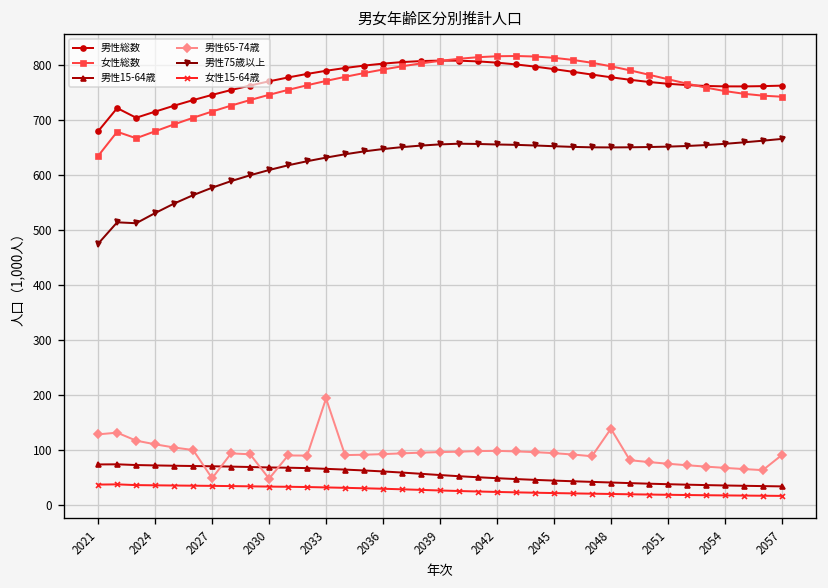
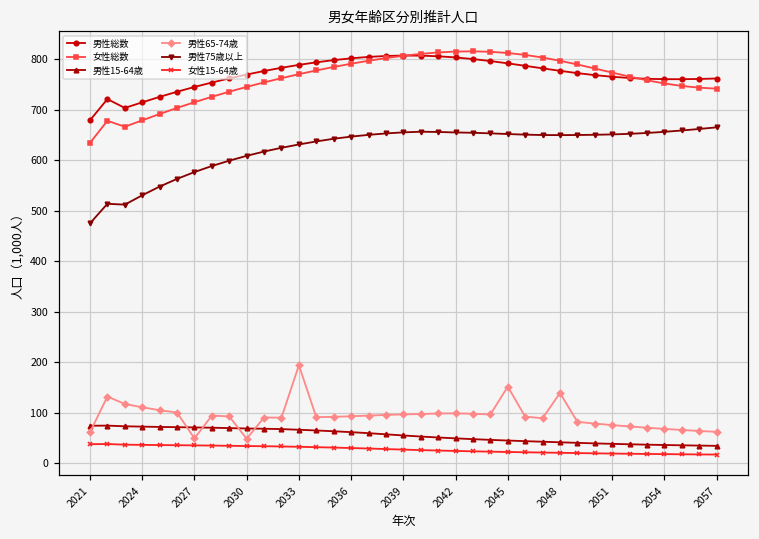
  {
    "男性65-74歳": {
-     "2021": 130,
+     "2021": 60,
      "2024": 110,
      "2027": 50,
      "2030": 50,
      "2033": 190,
      "2036": 90,
      "2039": 100,
      "2042": 100,
-     "2045": 90,
+     "2045": 150,
      "2048": 140,
      "2051": 80,
      "2054": 70,
-     "2057": 90
+     "2057": 60
    }
  }
